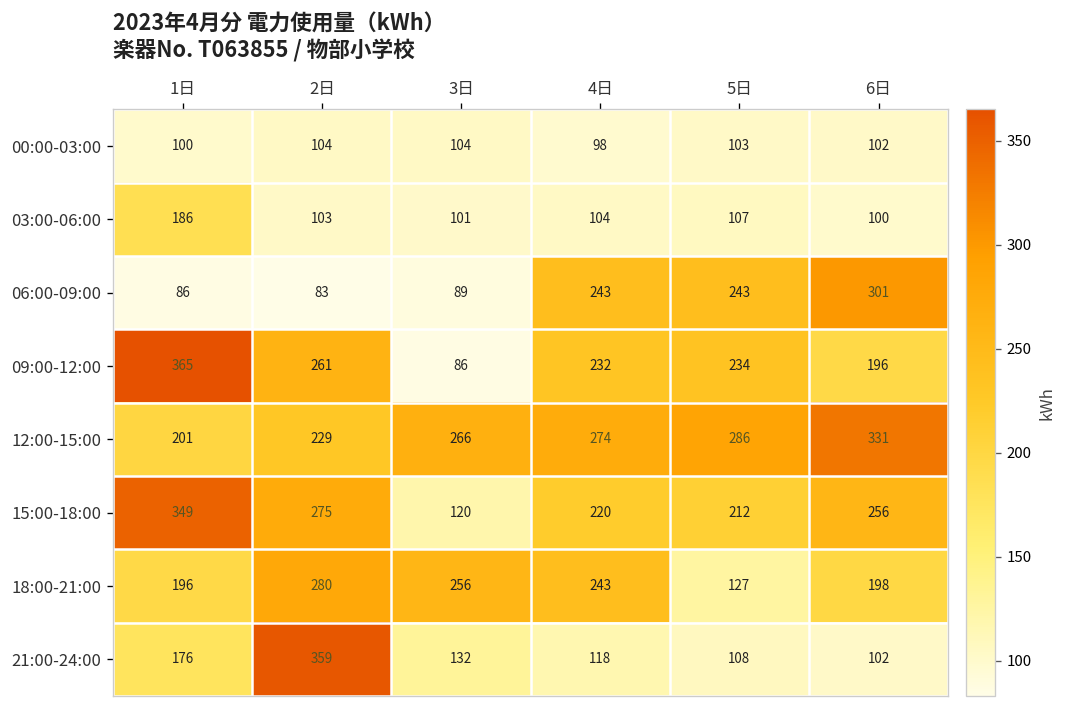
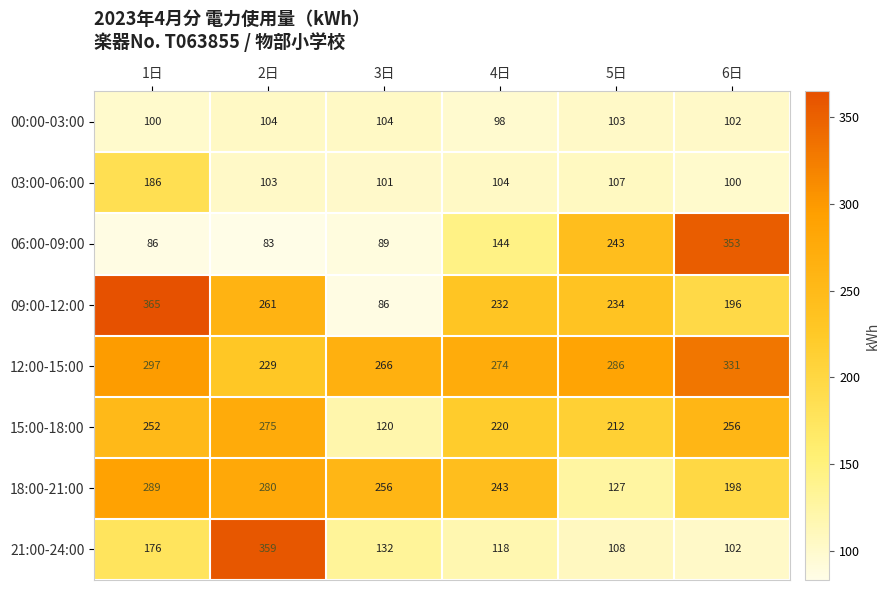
  {
    "00:00-03:00": {
      "1日": 100,
      "2日": 104,
      "3日": 104,
      "4日": 98,
      "5日": 103,
      "6日": 102
    },
    "03:00-06:00": {
      "1日": 186,
      "2日": 103,
      "3日": 101,
      "4日": 104,
      "5日": 107,
      "6日": 100
    },
    "06:00-09:00": {
      "1日": 86,
      "2日": 83,
      "3日": 89,
-     "4日": 243,
+     "4日": 144,
      "5日": 243,
-     "6日": 301
+     "6日": 353
    },
    "09:00-12:00": {
      "1日": 365,
      "2日": 261,
      "3日": 86,
      "4日": 232,
      "5日": 234,
      "6日": 196
    },
    "12:00-15:00": {
-     "1日": 201,
+     "1日": 297,
      "2日": 229,
      "3日": 266,
      "4日": 274,
      "5日": 286,
      "6日": 331
    },
    "15:00-18:00": {
-     "1日": 349,
+     "1日": 252,
      "2日": 275,
      "3日": 120,
      "4日": 220,
      "5日": 212,
      "6日": 256
    },
    "18:00-21:00": {
-     "1日": 196,
+     "1日": 289,
      "2日": 280,
      "3日": 256,
      "4日": 243,
      "5日": 127,
      "6日": 198
    },
    "21:00-24:00": {
      "1日": 176,
      "2日": 359,
      "3日": 132,
      "4日": 118,
      "5日": 108,
      "6日": 102
    }
  }
